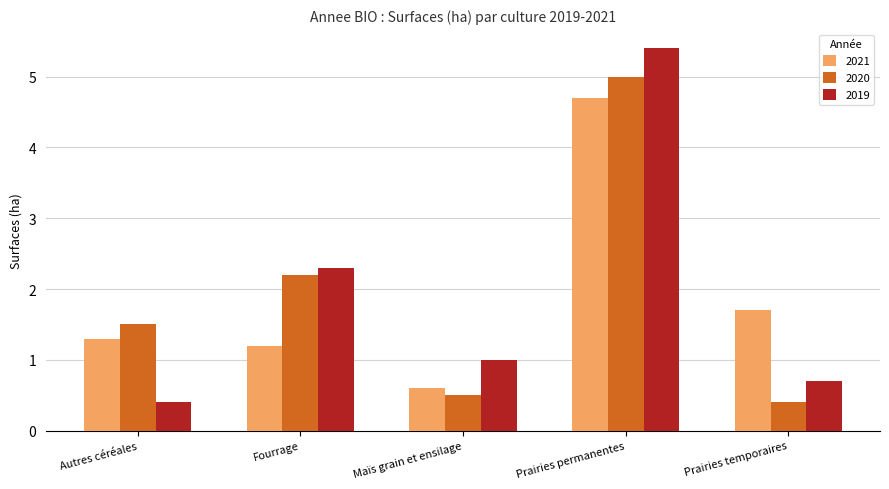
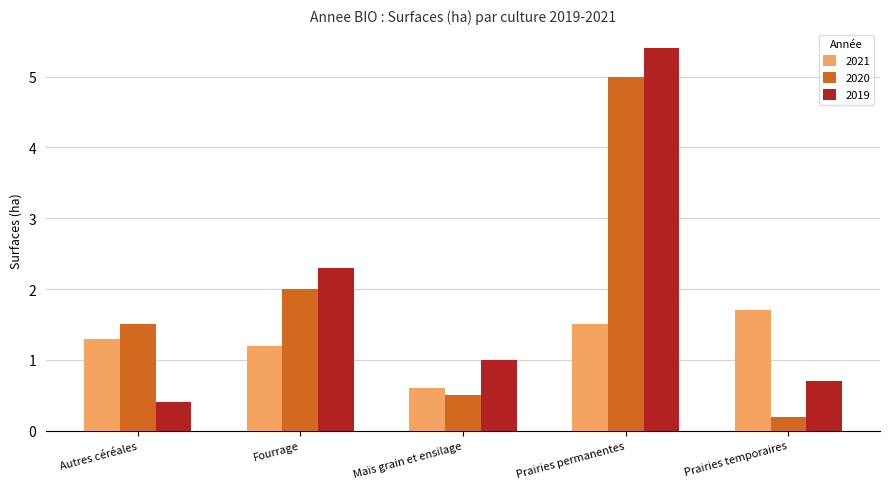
  {
    "2021": {
      "Autres céréales": 1.3,
      "Fourrage": 1.2,
      "Maïs grain et ensilage": 0.6,
-     "Prairies permanentes": 4.7,
+     "Prairies permanentes": 1.5,
      "Prairies temporaires": 1.7
    },
    "2020": {
      "Autres céréales": 1.5,
-     "Fourrage": 2.2,
+     "Fourrage": 2.0,
      "Maïs grain et ensilage": 0.5,
      "Prairies permanentes": 5.0,
-     "Prairies temporaires": 0.4
+     "Prairies temporaires": 0.2
    },
    "2019": {
      "Autres céréales": 0.4,
      "Fourrage": 2.3,
      "Maïs grain et ensilage": 1.0,
      "Prairies permanentes": 5.4,
      "Prairies temporaires": 0.7
    }
  }
